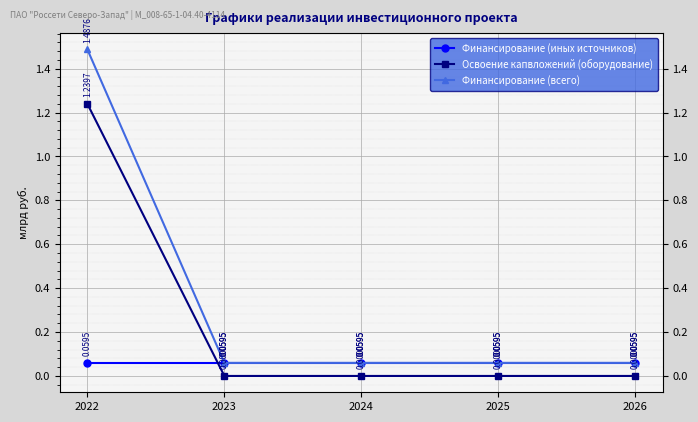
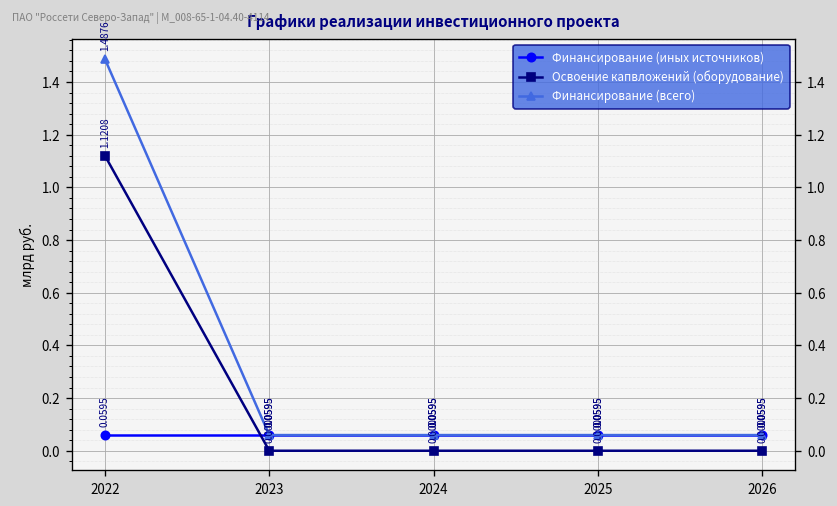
  {
    "Финансирование (иных источников)": {
      "2022": 0.0595
    },
    "Освоение капвложений (оборудование)": {
-     "2022": 1.2397
+     "2022": 1.1208
    },
    "Финансирование (всего)": {
      "2022": 1.4876
    }
  }
